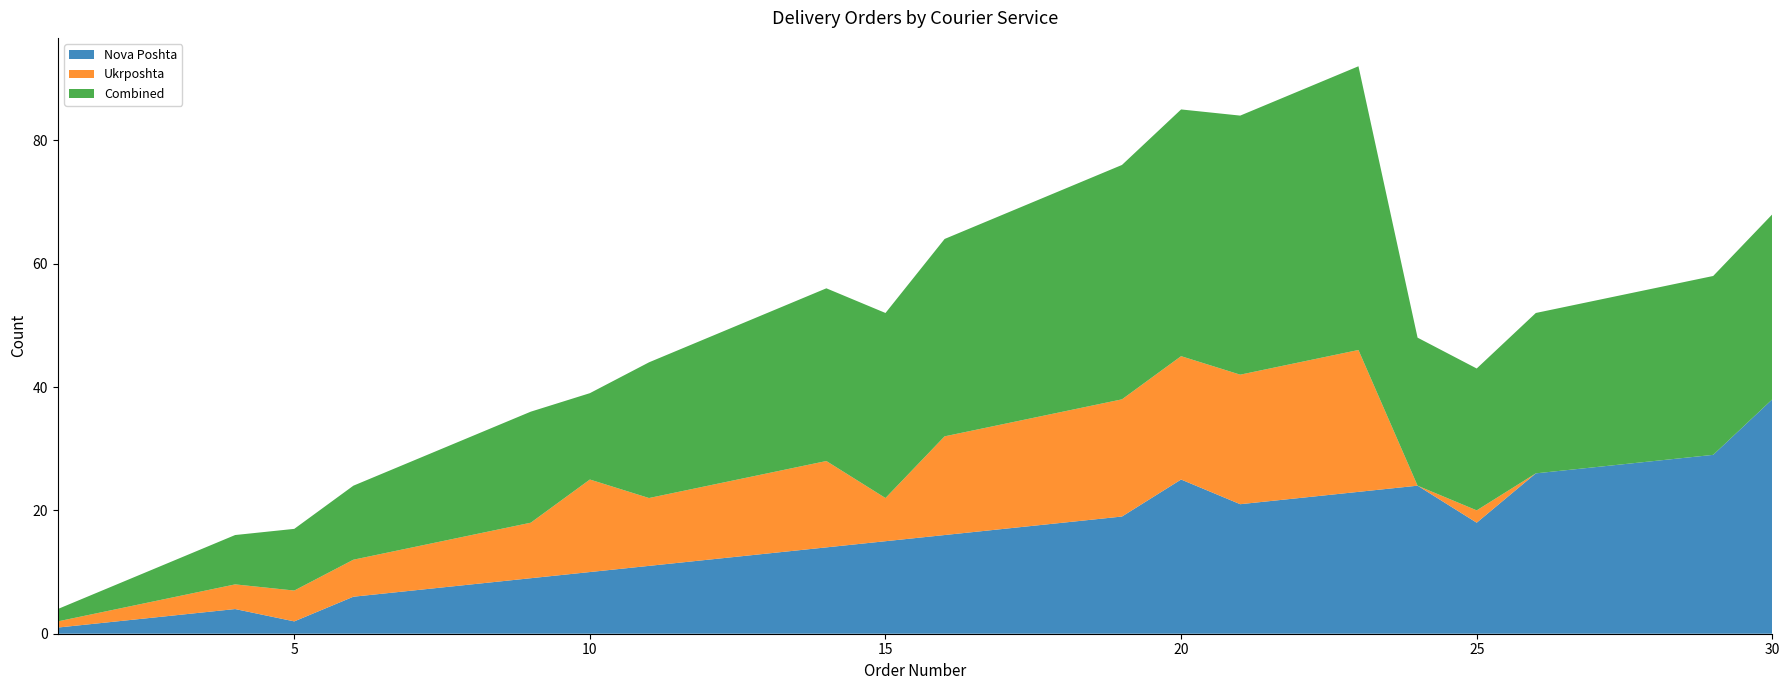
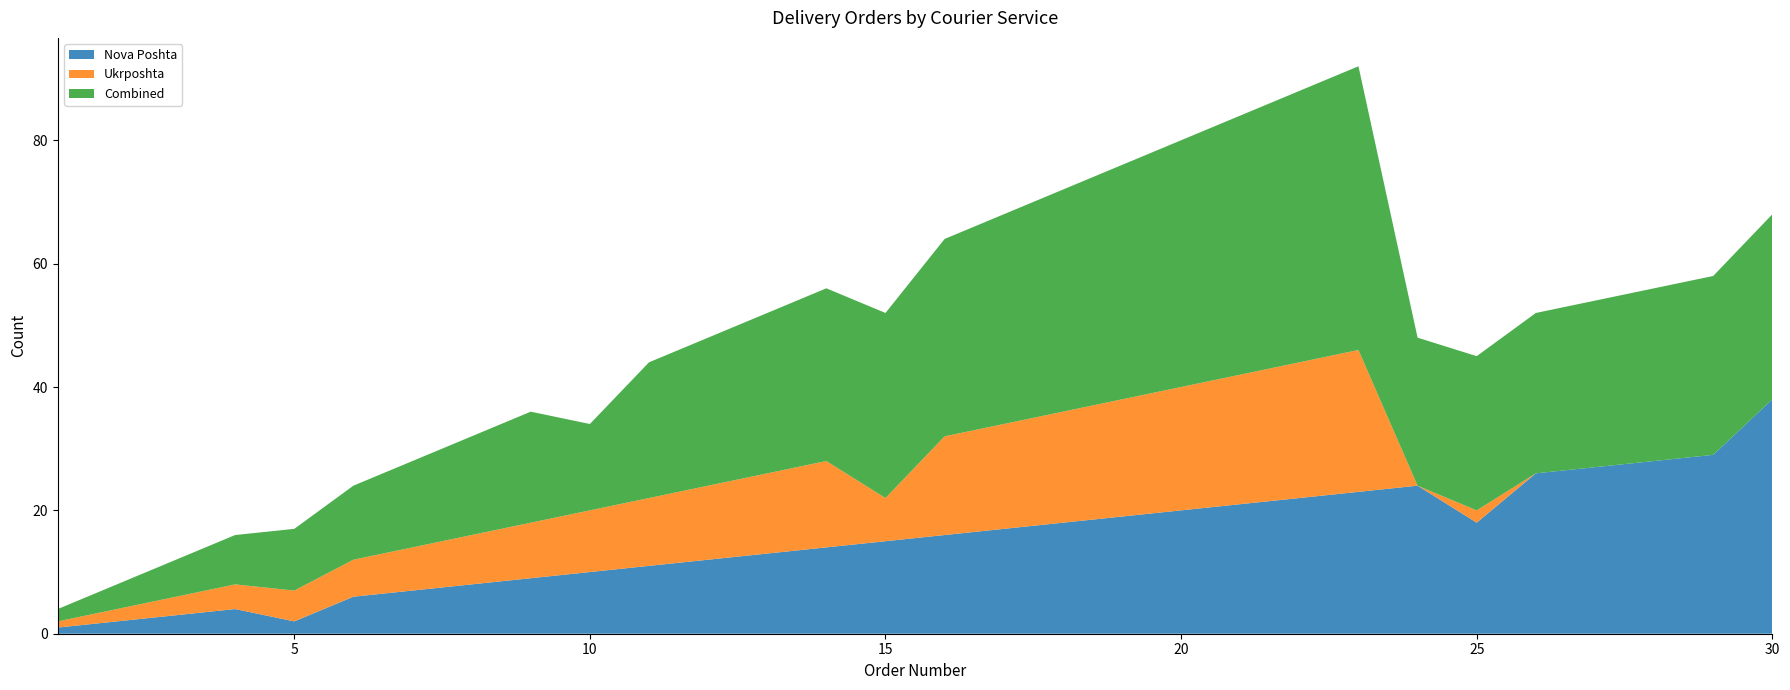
  {
    "Nova Poshta": {
      "5": 2,
      "10": 10,
      "15": 15,
-     "20": 25,
+     "20": 20,
      "25": 18
    },
    "Ukrposhta": {
      "5": 5,
-     "10": 15,
+     "10": 10,
      "15": 7,
      "20": 20,
      "25": 2
    },
    "Combined": {
      "5": 10,
      "10": 14,
      "15": 30,
      "20": 40,
-     "25": 23,
+     "25": 25,
      "30": 30
    }
  }
